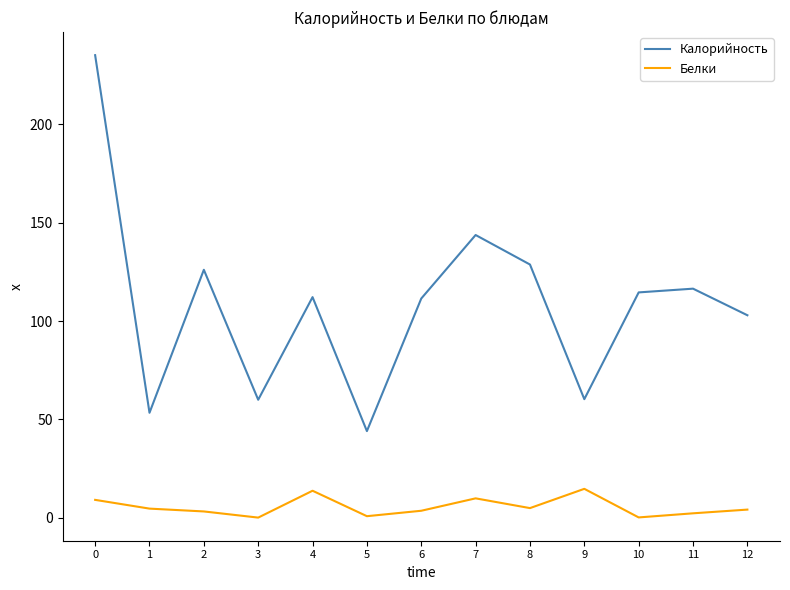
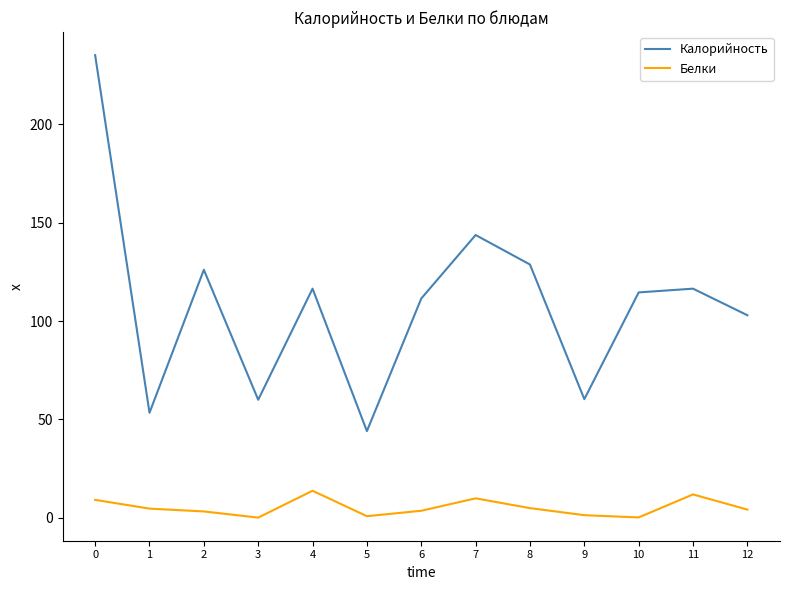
  {
    "Калорийность": {
      "0": 235,
      "1": 53,
      "2": 126,
      "3": 60,
-     "4": 112,
+     "4": 117,
      "5": 44,
      "6": 111,
      "7": 144,
      "8": 129,
      "9": 60,
      "10": 115,
      "11": 117,
      "12": 103
    },
    "Белки": {
      "0": 9,
      "1": 5,
      "2": 3,
      "3": 0,
      "4": 14,
      "5": 1,
      "6": 4,
      "7": 10,
      "8": 5,
-     "9": 15,
+     "9": 1,
      "10": 0,
-     "11": 2,
+     "11": 12,
      "12": 4
    }
  }
